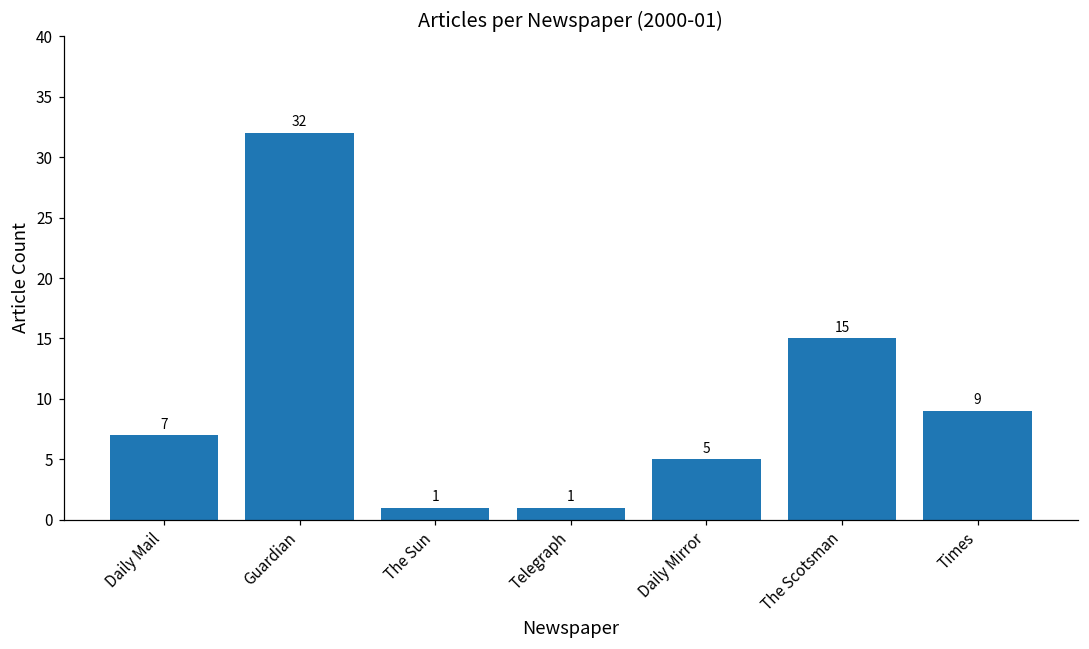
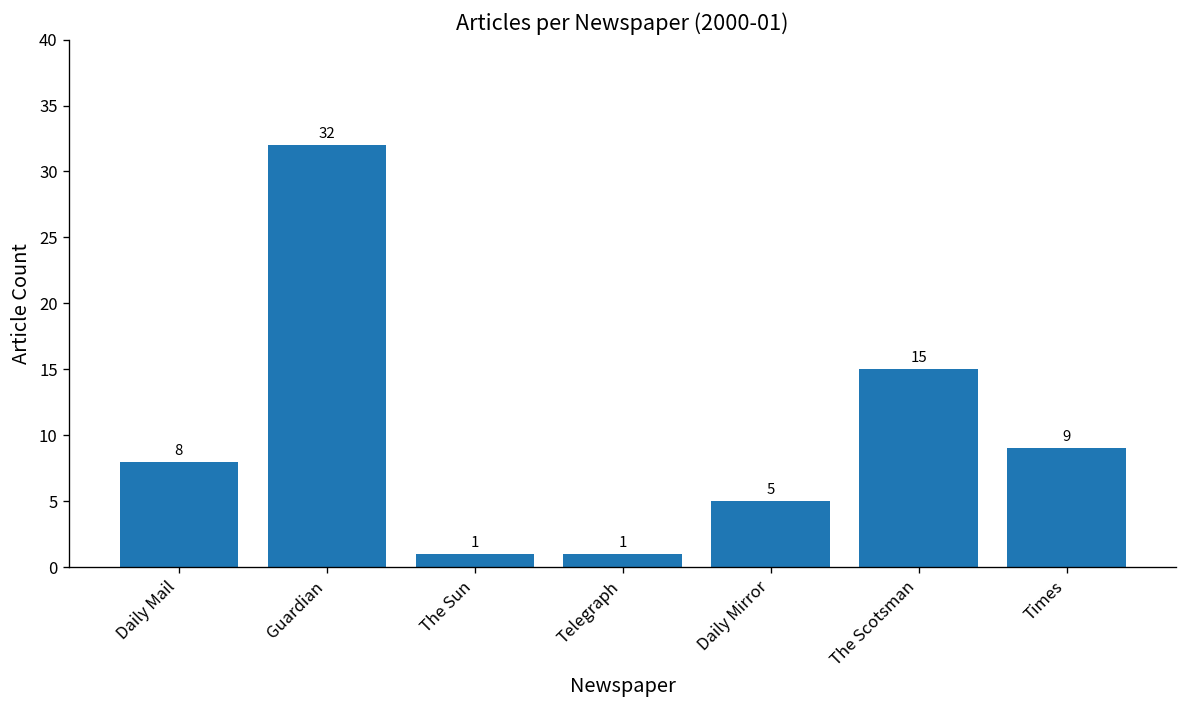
  {
-   "Daily Mail": 7,
+   "Daily Mail": 8,
    "Guardian": 32,
    "The Sun": 1,
    "Telegraph": 1,
    "Daily Mirror": 5,
    "The Scotsman": 15,
    "Times": 9
  }
